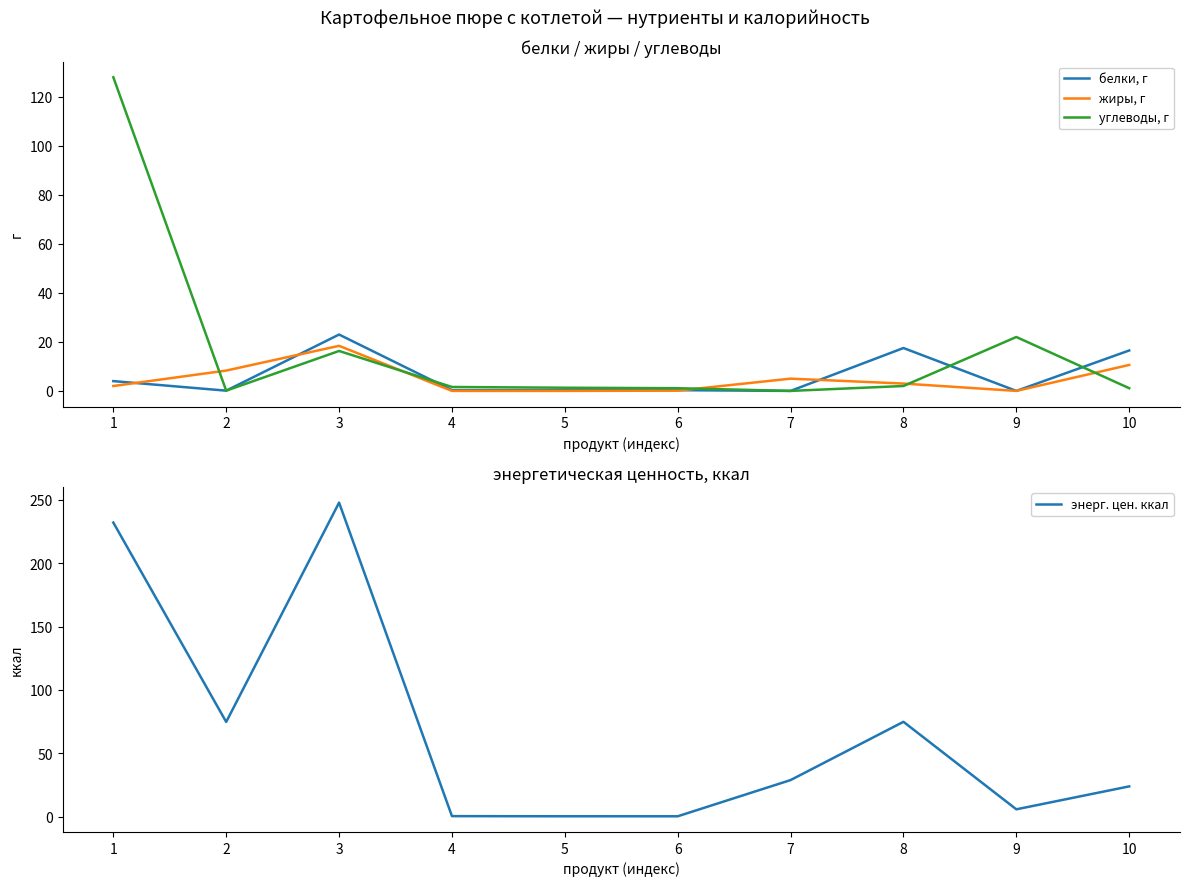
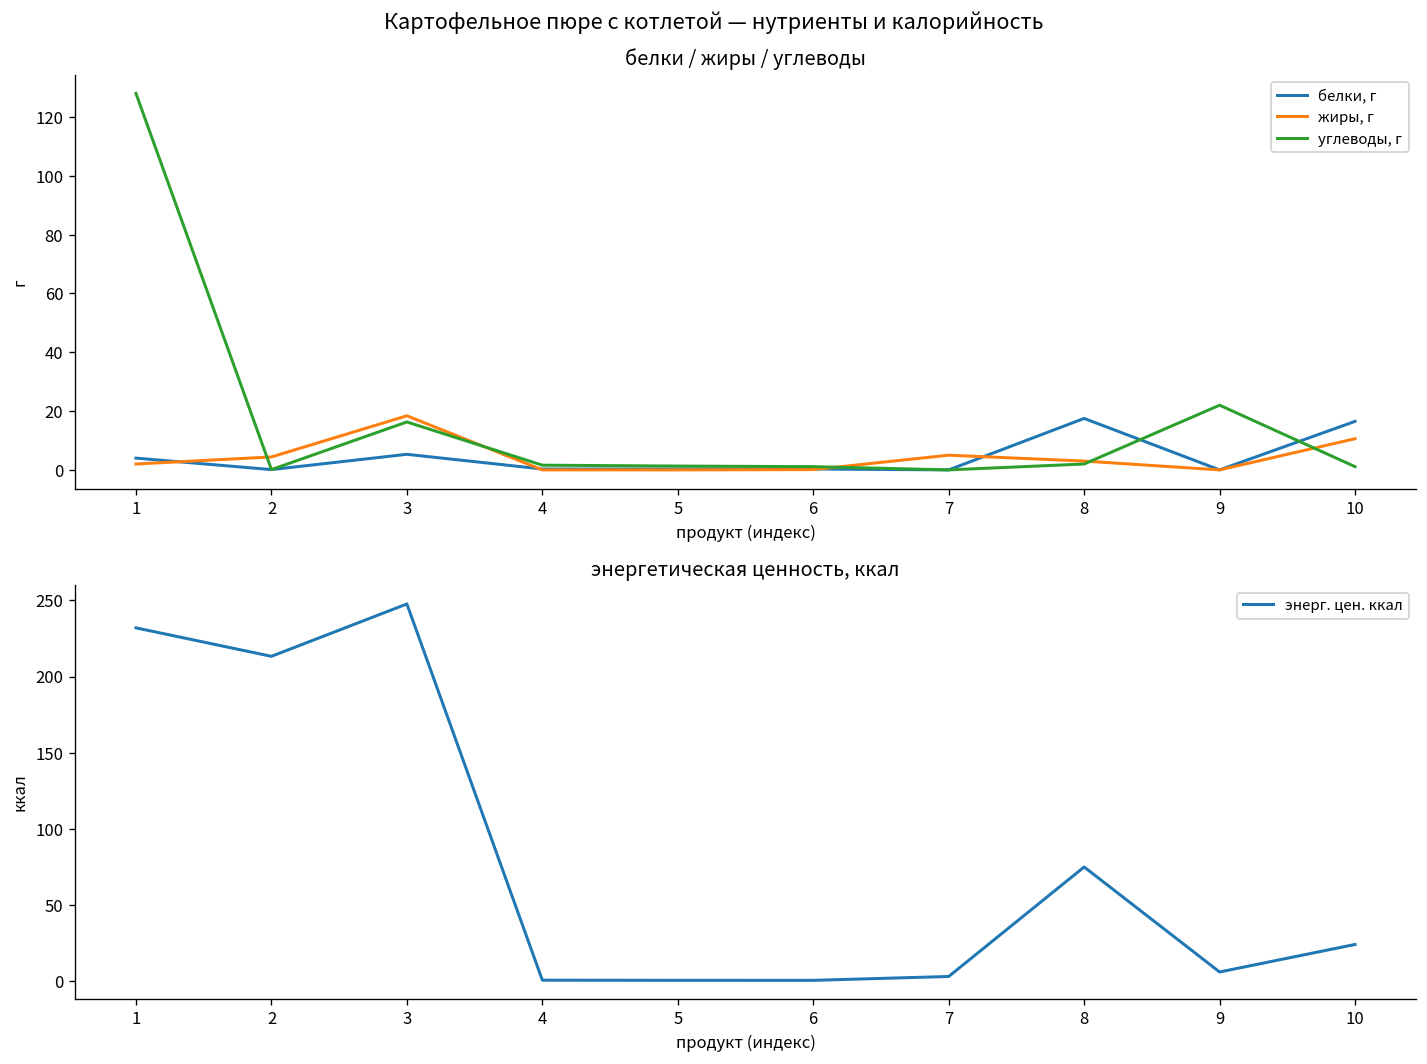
  {
    "белки / жиры / углеводы": {
      "белки, г": {
        "1": 4,
-       "3": 23,
+       "3": 5,
        "8": 18,
        "10": 17
      },
      "жиры, г": {
        "1": 2,
-       "2": 8,
+       "2": 4,
        "3": 18,
        "7": 5,
        "10": 11
      },
      "углеводы, г": {
        "1": 128,
        "3": 16,
        "4": 2,
        "9": 22,
        "10": 1
      }
    },
    "энергетическая ценность, ккал": {
      "1": 232,
-     "2": 75,
+     "2": 213,
      "3": 248,
      "4": 1,
      "5": 0,
      "6": 0,
-     "7": 29,
+     "7": 3,
      "8": 75,
      "9": 6,
      "10": 24
    }
  }
